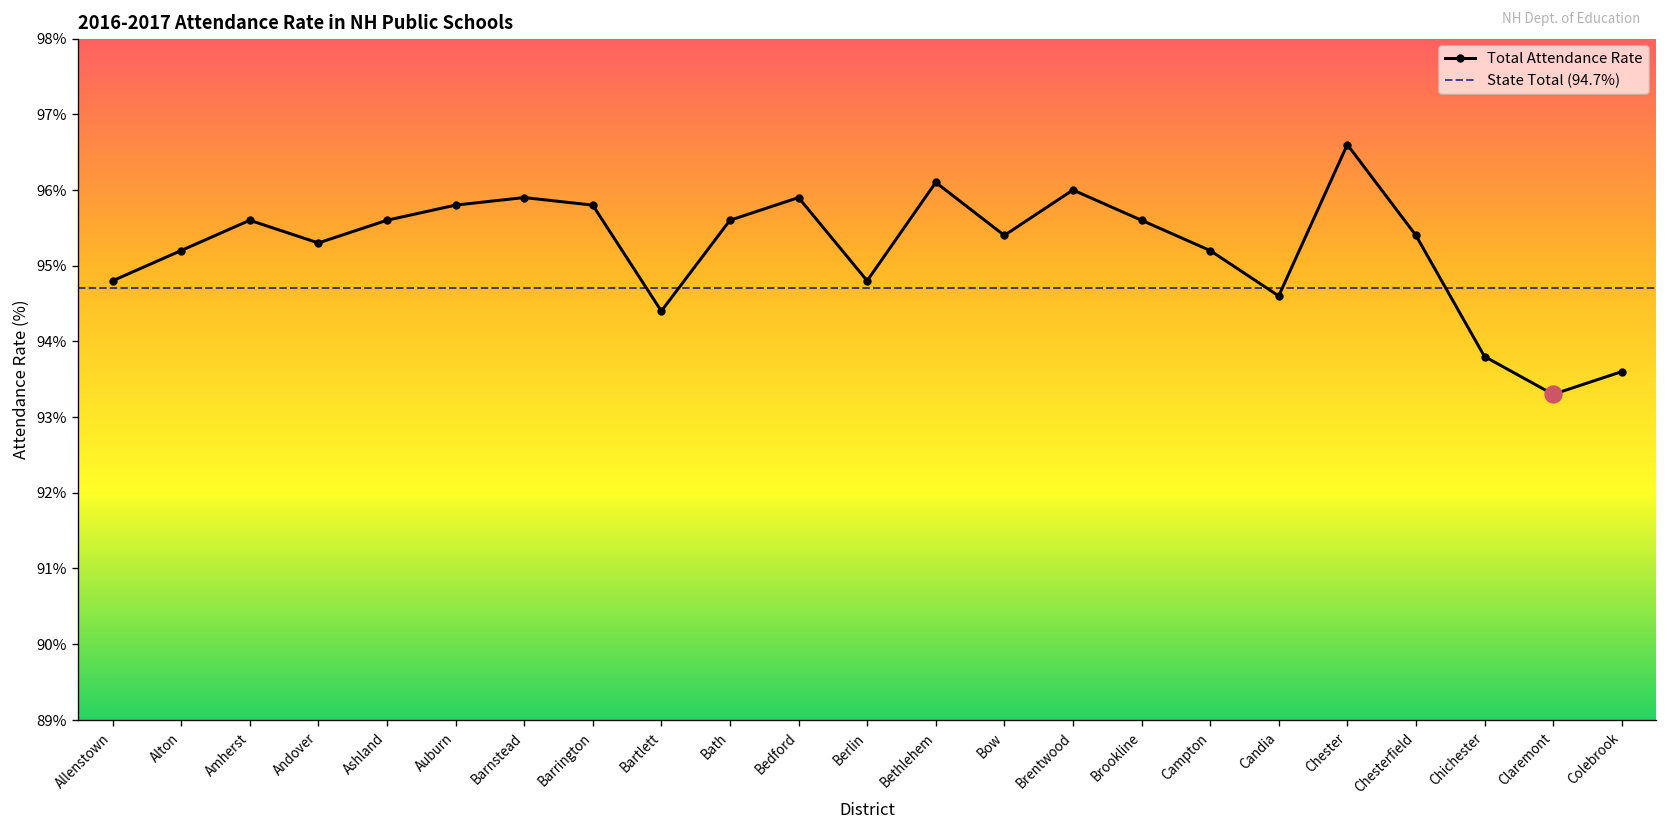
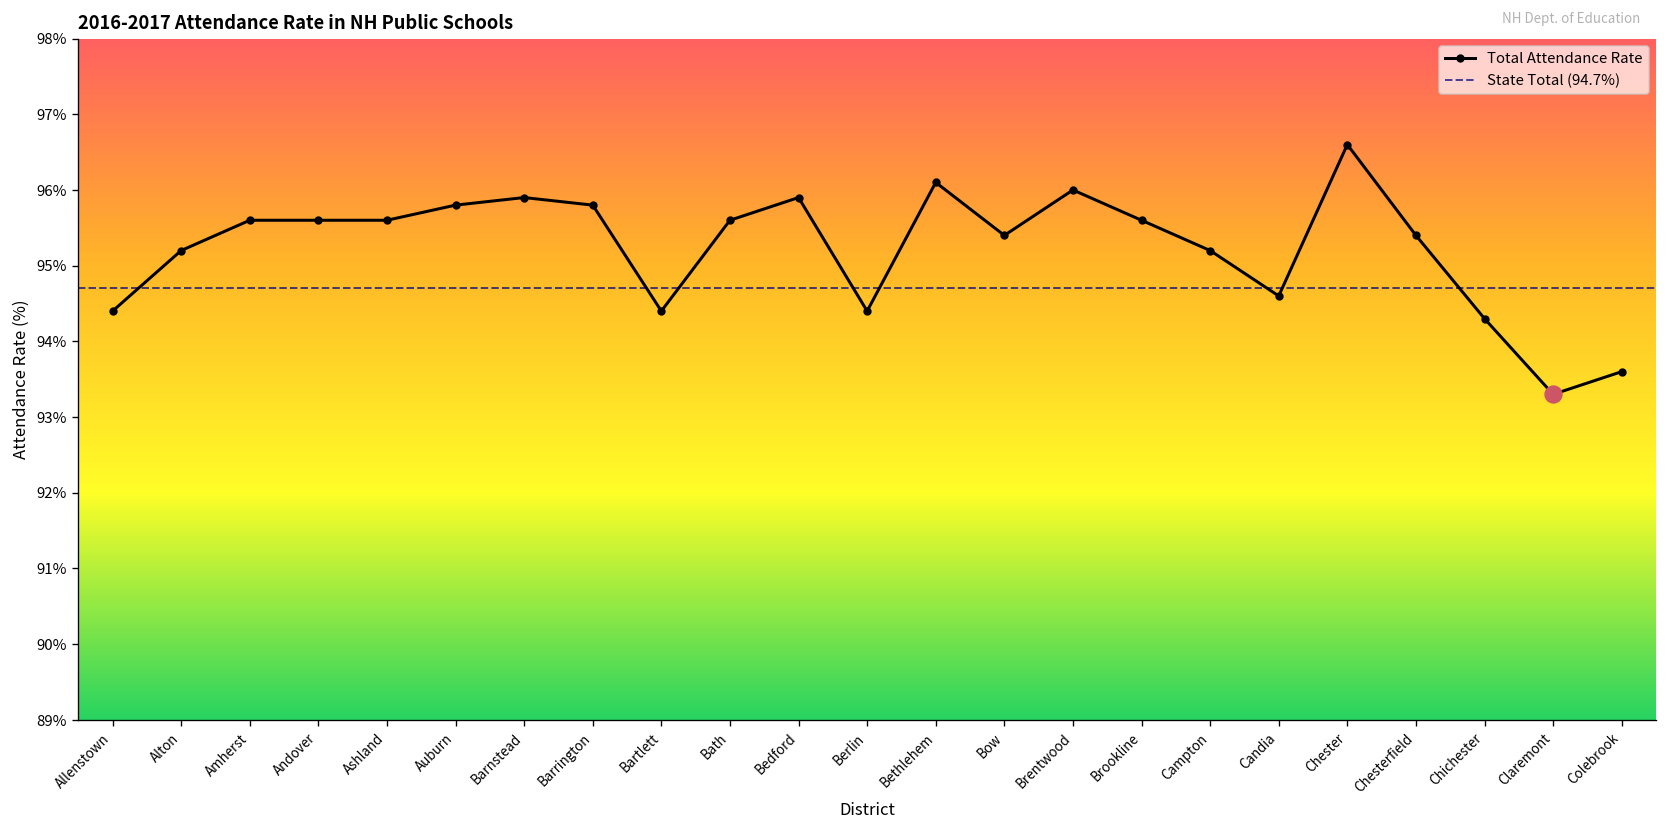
  {
    "Total Attendance Rate": {
-     "Allenstown": "94.8%",
+     "Allenstown": "94.4%",
      "Alton": "95.2%",
      "Amherst": "95.6%",
-     "Andover": "95.3%",
+     "Andover": "95.6%",
      "Ashland": "95.6%",
      "Auburn": "95.8%",
      "Barnstead": "95.9%",
      "Barrington": "95.8%",
      "Bartlett": "94.4%",
      "Bath": "95.6%",
      "Bedford": "95.9%",
-     "Berlin": "94.8%",
+     "Berlin": "94.4%",
      "Bethlehem": "96.1%",
      "Bow": "95.4%",
      "Brentwood": "96.0%",
      "Brookline": "95.6%",
      "Campton": "95.2%",
      "Candia": "94.6%",
      "Chester": "96.6%",
      "Chesterfield": "95.4%",
-     "Chichester": "93.8%",
+     "Chichester": "94.3%",
      "Colebrook": "93.6%"
    }
  }
